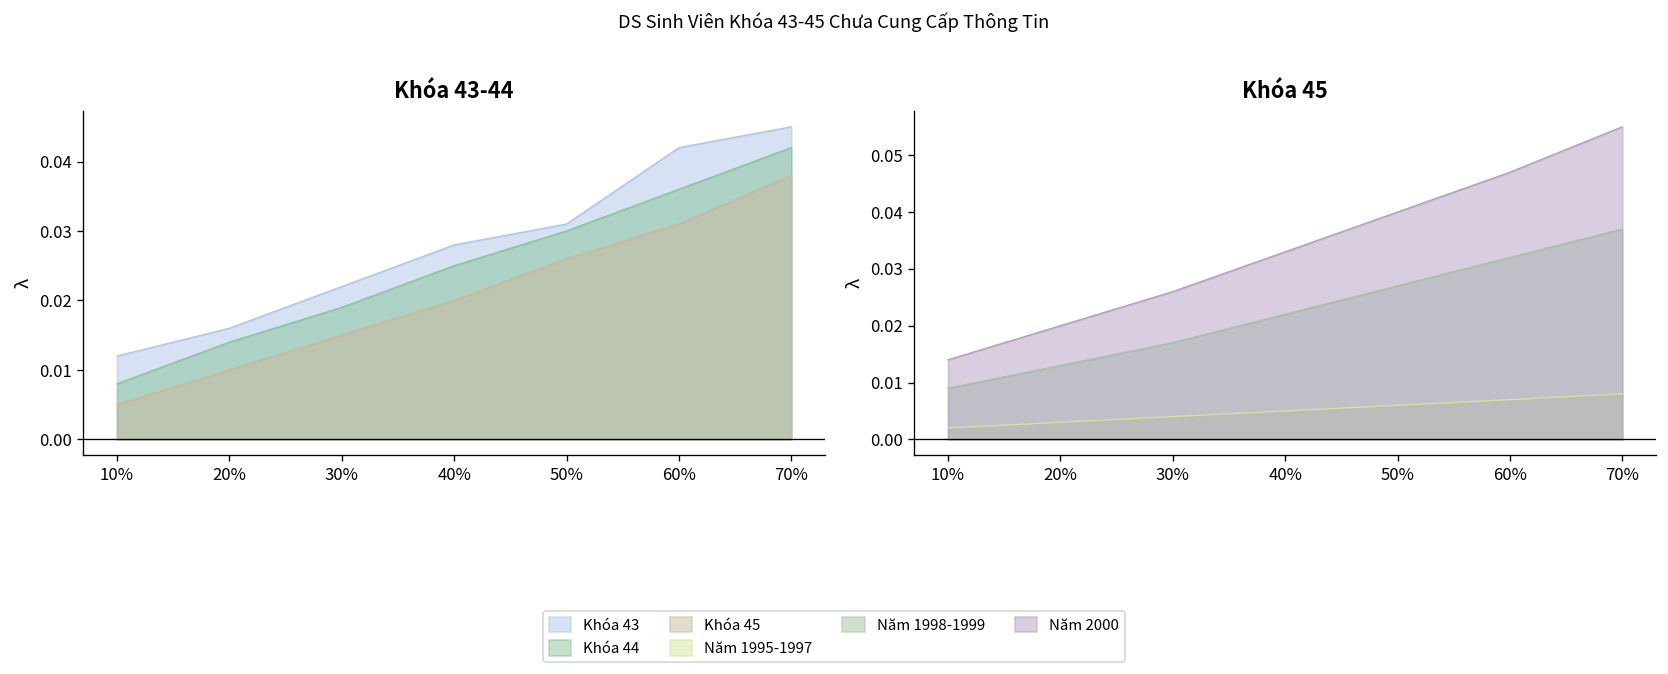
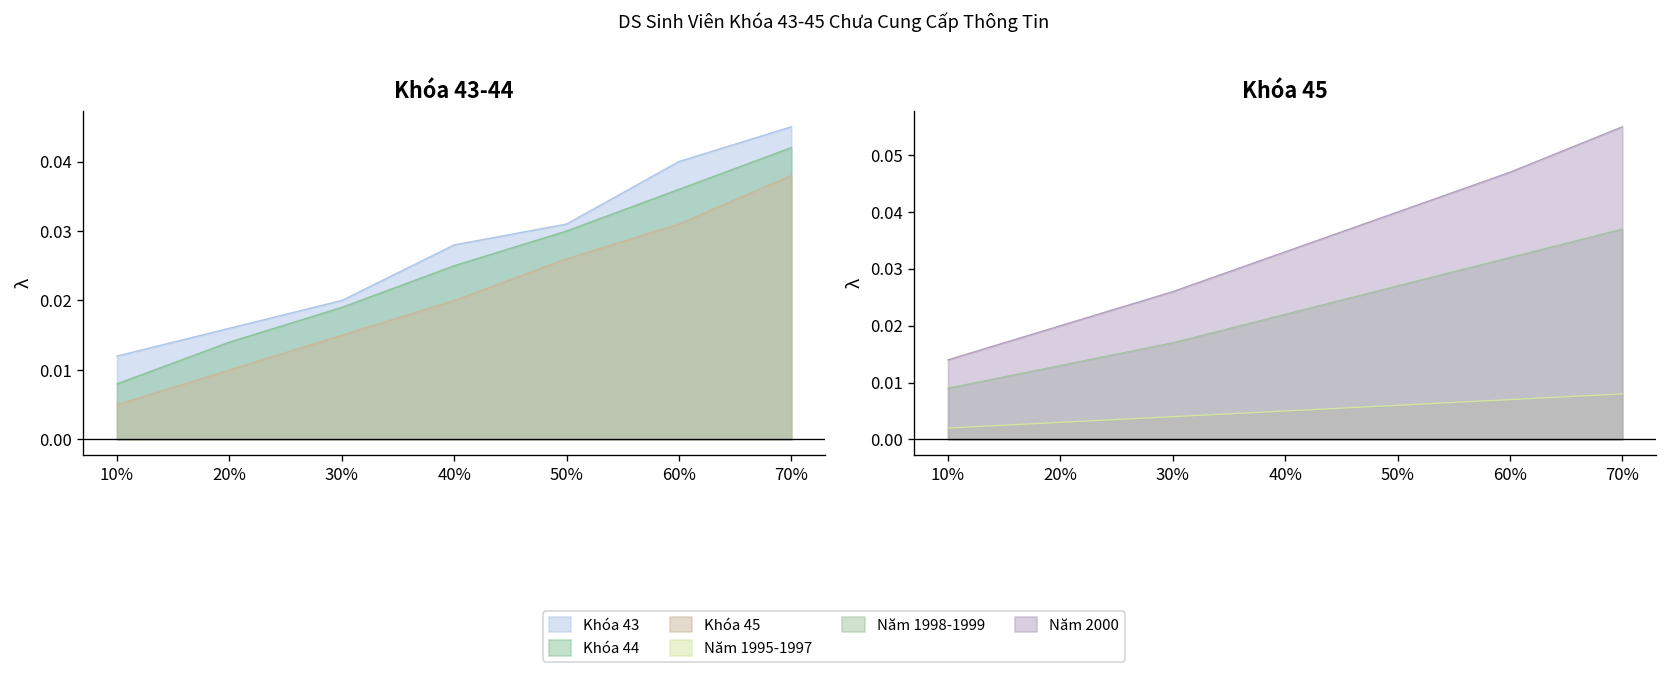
  {
    "Khóa 43-44": {
      "Khóa 43": {
        "10%": 0.012,
        "20%": 0.016,
-       "30%": 0.022,
+       "30%": 0.020,
        "40%": 0.028,
        "50%": 0.031,
-       "60%": 0.042,
+       "60%": 0.040,
        "70%": 0.045
      }
    }
  }
